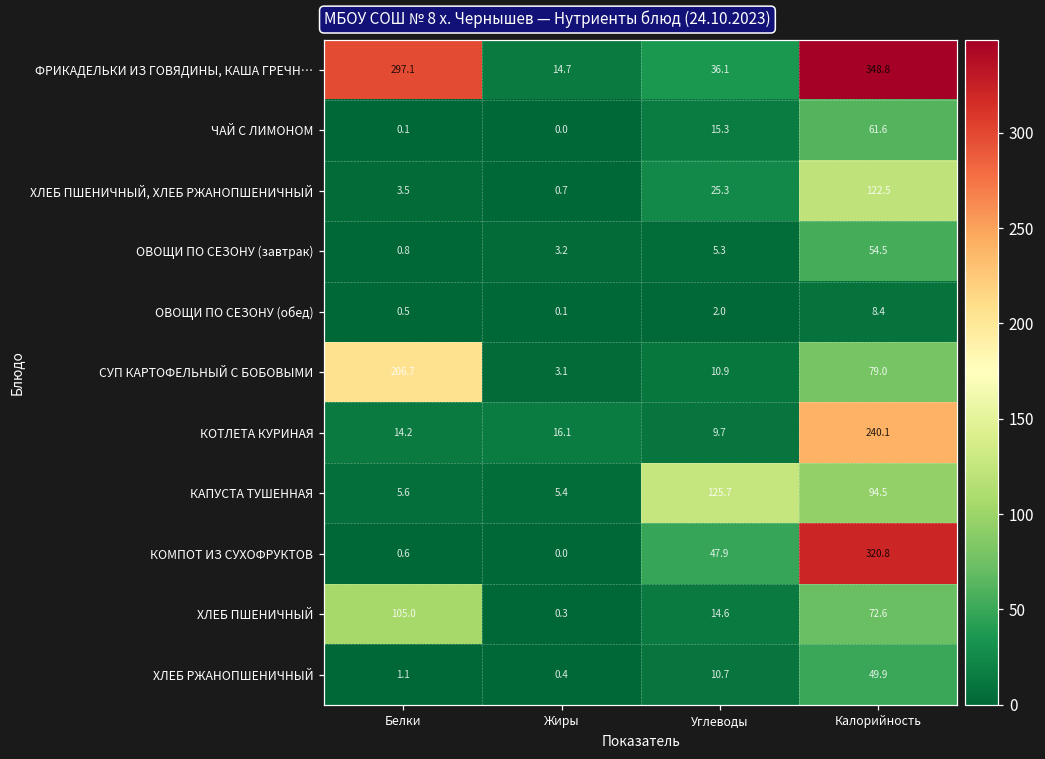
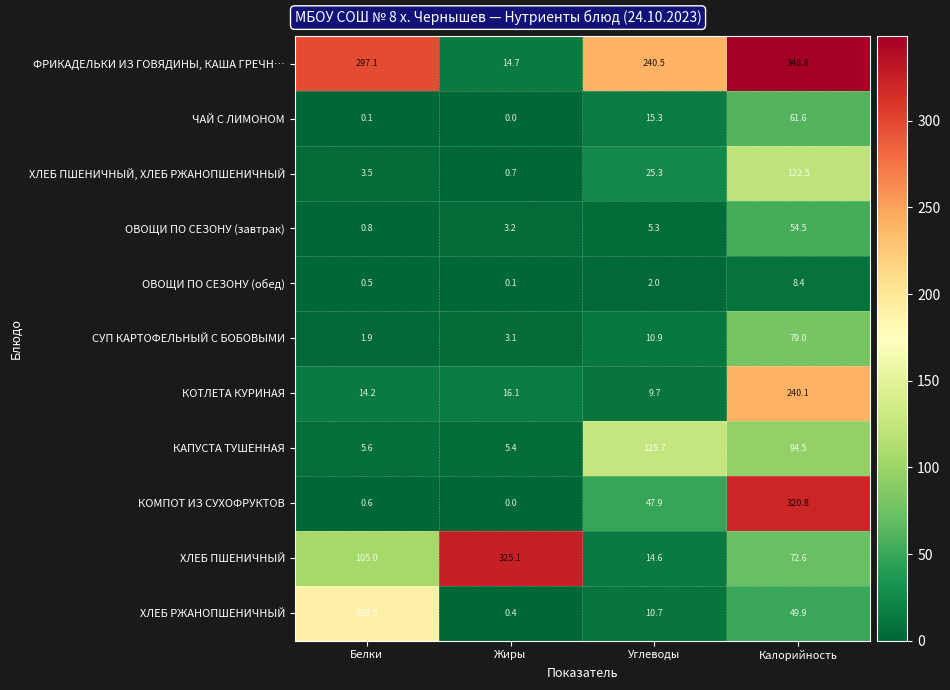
  {
    "ФРИКАДЕЛЬКИ ИЗ ГОВЯДИНЫ, КАША ГРЕЧН…": {
      "Белки": 297.1,
      "Жиры": 14.7,
-     "Углеводы": 36.1,
+     "Углеводы": 240.5,
      "Калорийность": 348.8
    },
    "ЧАЙ С ЛИМОНОМ": {
      "Белки": 0.1,
      "Жиры": 0.0,
      "Углеводы": 15.3,
      "Калорийность": 61.6
    },
    "ХЛЕБ ПШЕНИЧНЫЙ, ХЛЕБ РЖАНОПШЕНИЧНЫЙ": {
      "Белки": 3.5,
      "Жиры": 0.7,
      "Углеводы": 25.3,
      "Калорийность": 122.5
    },
    "ОВОЩИ ПО СЕЗОНУ (завтрак)": {
      "Белки": 0.8,
      "Жиры": 3.2,
      "Углеводы": 5.3,
      "Калорийность": 54.5
    },
    "ОВОЩИ ПО СЕЗОНУ (обед)": {
      "Белки": 0.5,
      "Жиры": 0.1,
      "Углеводы": 2.0,
      "Калорийность": 8.4
    },
    "СУП КАРТОФЕЛЬНЫЙ С БОБОВЫМИ": {
-     "Белки": 206.7,
+     "Белки": 1.9,
      "Жиры": 3.1,
      "Углеводы": 10.9,
      "Калорийность": 79.0
    },
    "КОТЛЕТА КУРИНАЯ": {
      "Белки": 14.2,
      "Жиры": 16.1,
      "Углеводы": 9.7,
      "Калорийность": 240.1
    },
    "КАПУСТА ТУШЕННАЯ": {
      "Белки": 5.6,
      "Жиры": 5.4,
      "Углеводы": 125.7,
      "Калорийность": 94.5
    },
    "КОМПОТ ИЗ СУХОФРУКТОВ": {
      "Белки": 0.6,
      "Жиры": 0.0,
      "Углеводы": 47.9,
      "Калорийность": 320.8
    },
    "ХЛЕБ ПШЕНИЧНЫЙ": {
      "Белки": 105.0,
-     "Жиры": 0.3,
+     "Жиры": 325.1,
      "Углеводы": 14.6,
      "Калорийность": 72.6
    },
    "ХЛЕБ РЖАНОПШЕНИЧНЫЙ": {
-     "Белки": 1.1,
+     "Белки": 189.5,
      "Жиры": 0.4,
      "Углеводы": 10.7,
      "Калорийность": 49.9
    }
  }
